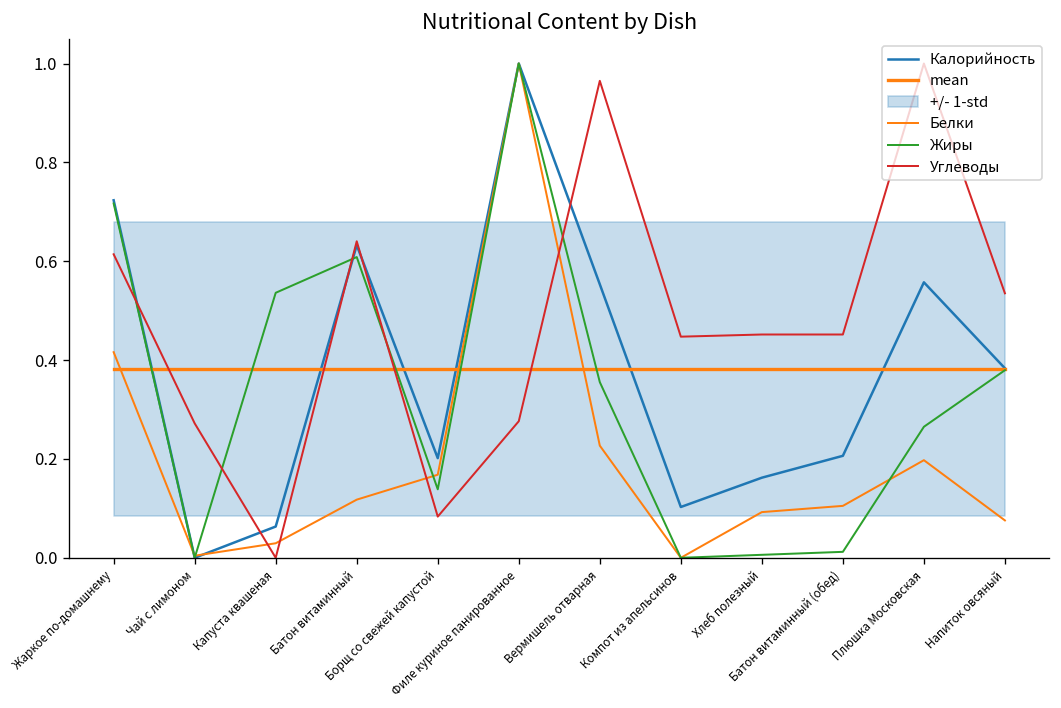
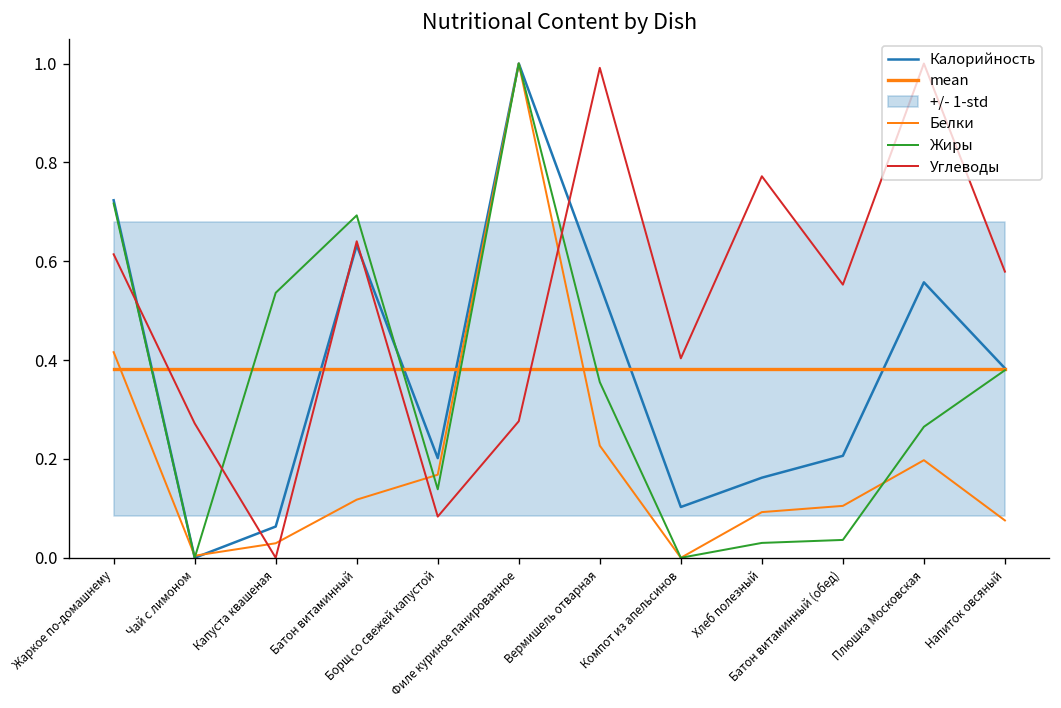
  {
    "Жиры": {
      "Жаркое по-домашнему": 0.72,
      "Капуста квашеная": 0.54,
-     "Батон витаминный": 0.61,
+     "Батон витаминный": 0.69,
      "Борщ со свежей капустой": 0.14,
      "Вермишель отварная": 0.36,
-     "Хлеб полезный": 0.01,
-     "Батон витаминный (обед)": 0.01,
+     "Хлеб полезный": 0.03,
+     "Батон витаминный (обед)": 0.04,
      "Плюшка Московская": 0.27
    },
    "Углеводы": {
      "Жаркое по-домашнему": 0.61,
      "Чай с лимоном": 0.27,
      "Капуста квашеная": 0.00,
      "Батон витаминный": 0.64,
      "Борщ со свежей капустой": 0.08,
      "Филе куриное панированное": 0.28,
-     "Вермишель отварная": 0.96,
-     "Компот из апельсинов": 0.45,
-     "Хлеб полезный": 0.45,
-     "Батон витаминный (обед)": 0.45,
-     "Напиток овсяный": 0.54
+     "Вермишель отварная": 0.99,
+     "Компот из апельсинов": 0.40,
+     "Хлеб полезный": 0.77,
+     "Батон витаминный (обед)": 0.55,
+     "Напиток овсяный": 0.58
    }
  }
